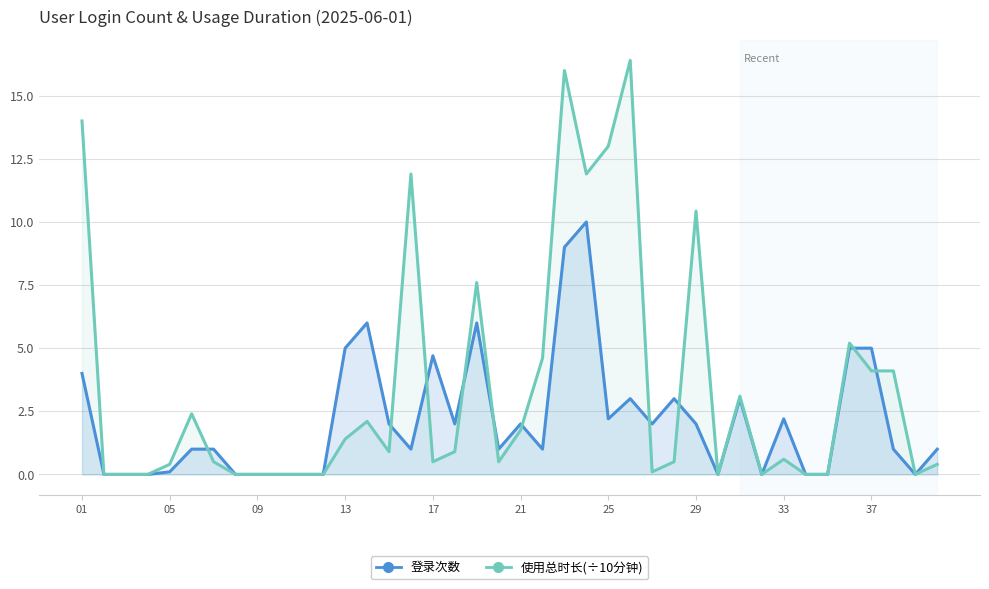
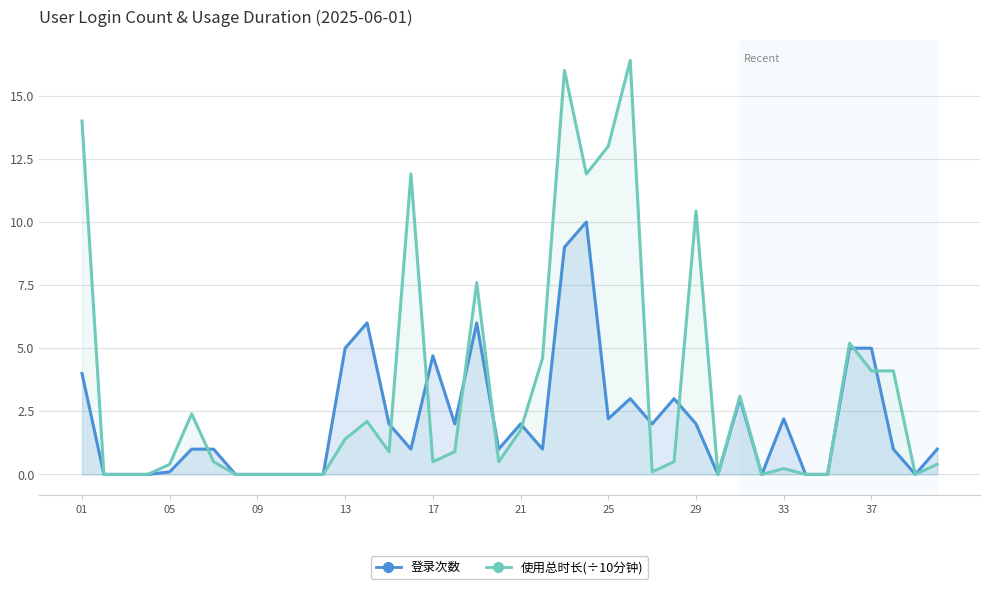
  {
    "登录次数": {
      "01": 4.0,
      "05": 0.1,
      "13": 5.0,
      "17": 4.7,
      "21": 2.0,
      "25": 2.2,
      "29": 2.0,
      "33": 2.2,
      "37": 5.0
    },
    "使用总时长(÷10分钟)": {
      "01": 14.0,
      "05": 0.4,
      "13": 1.4,
      "17": 0.5,
      "21": 1.8,
      "25": 13.0,
      "29": 10.4,
-     "33": 0.6,
+     "33": 0.2,
      "37": 4.1
    }
  }
